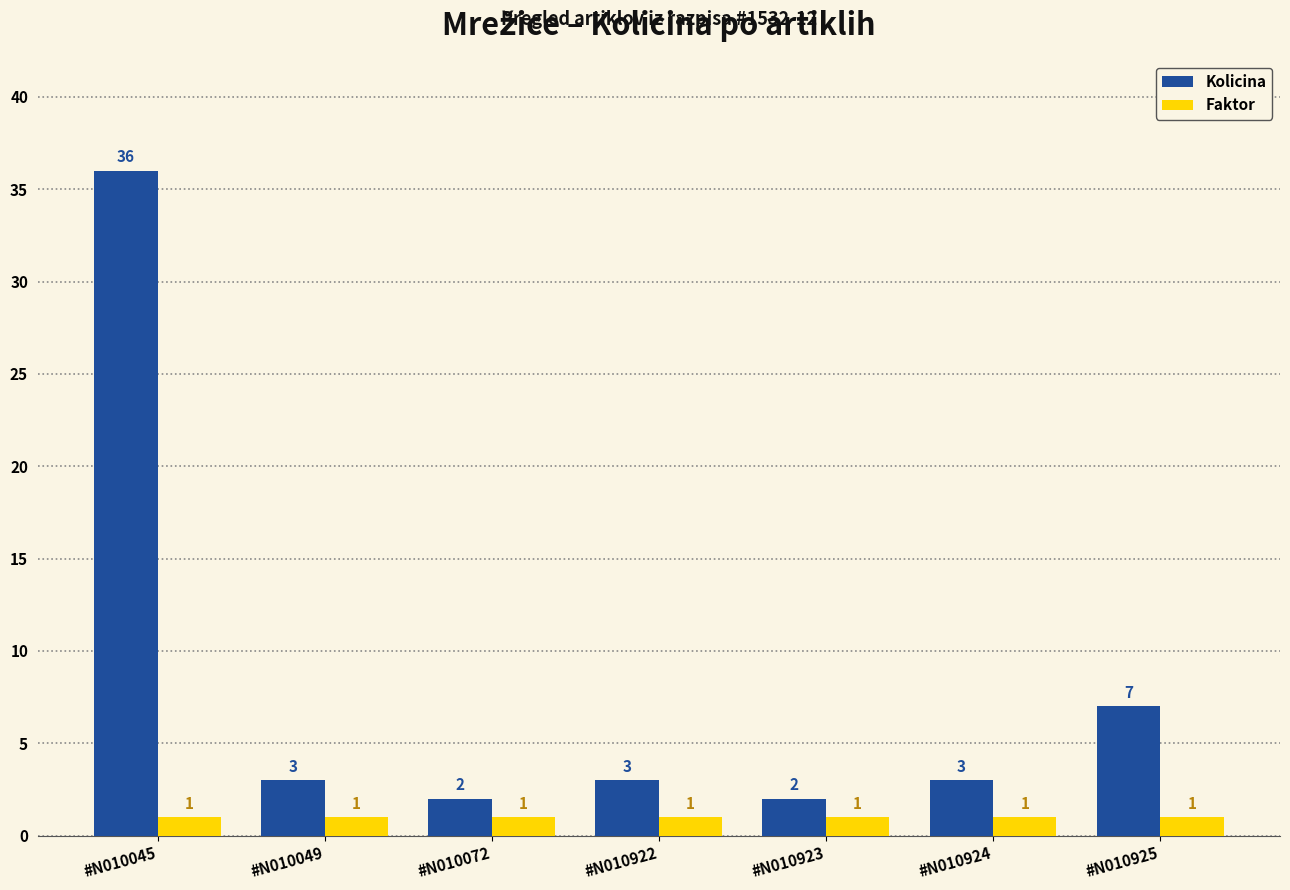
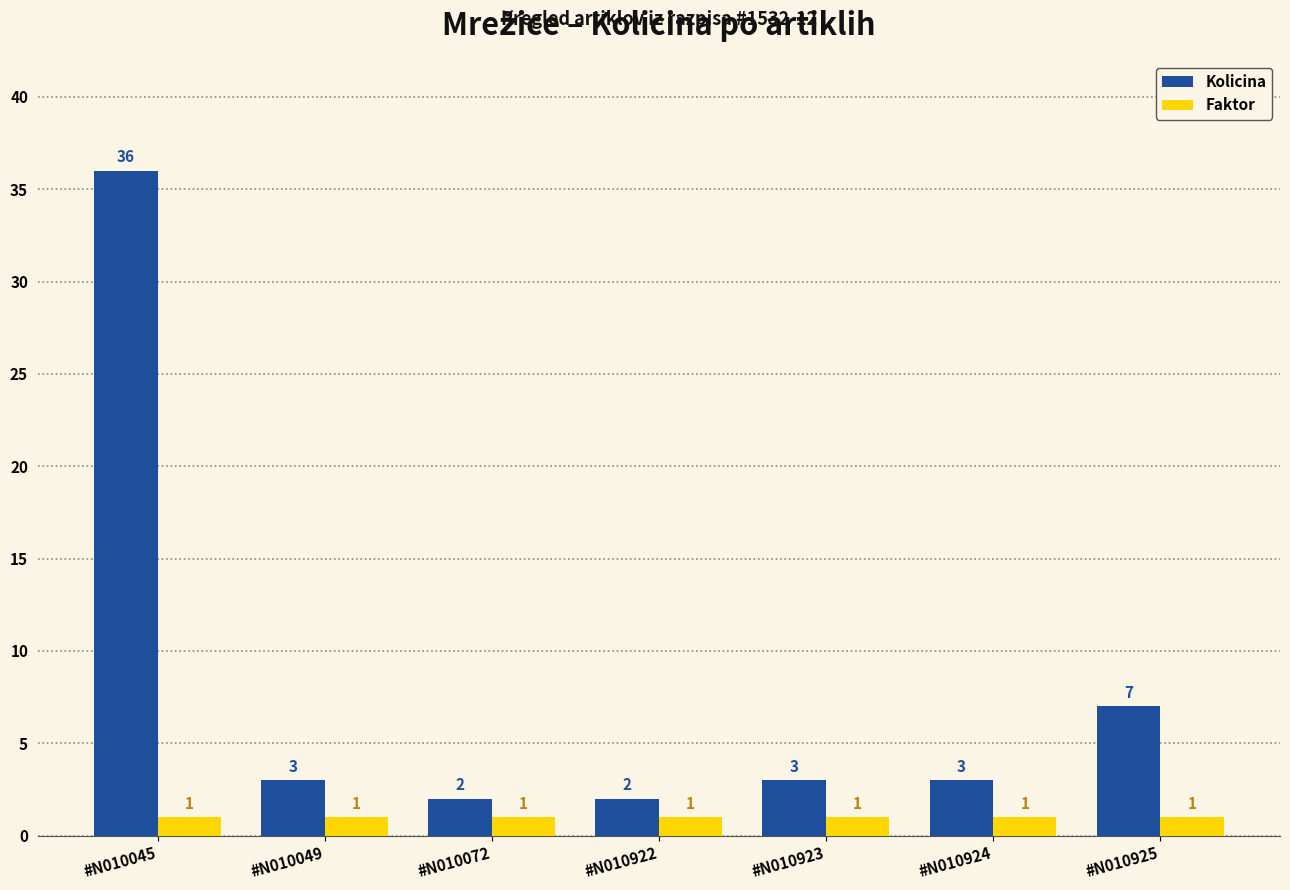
  {
    "Kolicina": {
      "#N010045": 36,
      "#N010049": 3,
      "#N010072": 2,
-     "#N010922": 3,
-     "#N010923": 2,
+     "#N010922": 2,
+     "#N010923": 3,
      "#N010924": 3,
      "#N010925": 7
    },
    "Faktor": {
      "#N010045": 1,
      "#N010049": 1,
      "#N010072": 1,
      "#N010922": 1,
      "#N010923": 1,
      "#N010924": 1,
      "#N010925": 1
    }
  }
